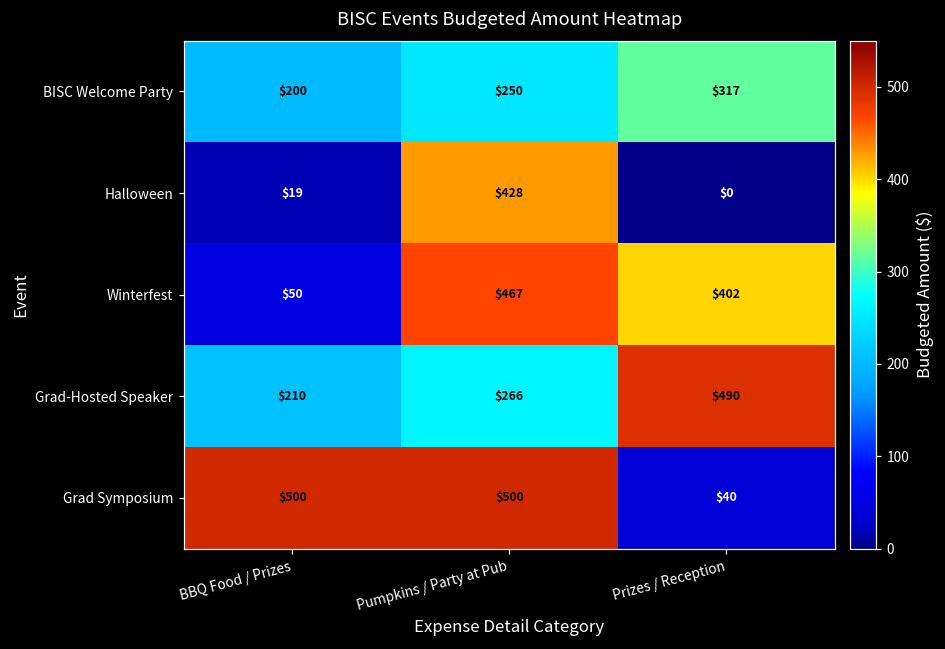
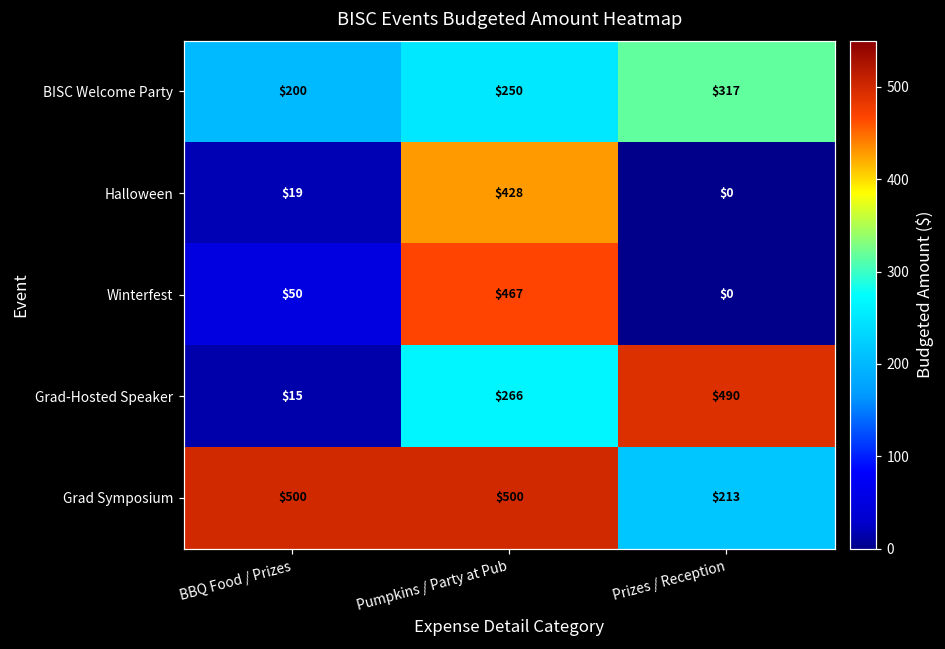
  {
    "BISC Welcome Party": {
      "BBQ Food / Prizes": "$200",
      "Pumpkins / Party at Pub": "$250",
      "Prizes / Reception": "$317"
    },
    "Halloween": {
      "BBQ Food / Prizes": "$19",
      "Pumpkins / Party at Pub": "$428",
      "Prizes / Reception": "$0"
    },
    "Winterfest": {
      "BBQ Food / Prizes": "$50",
      "Pumpkins / Party at Pub": "$467",
-     "Prizes / Reception": "$402"
+     "Prizes / Reception": "$0"
    },
    "Grad-Hosted Speaker": {
-     "BBQ Food / Prizes": "$210",
+     "BBQ Food / Prizes": "$15",
      "Pumpkins / Party at Pub": "$266",
      "Prizes / Reception": "$490"
    },
    "Grad Symposium": {
      "BBQ Food / Prizes": "$500",
      "Pumpkins / Party at Pub": "$500",
-     "Prizes / Reception": "$40"
+     "Prizes / Reception": "$213"
    }
  }
